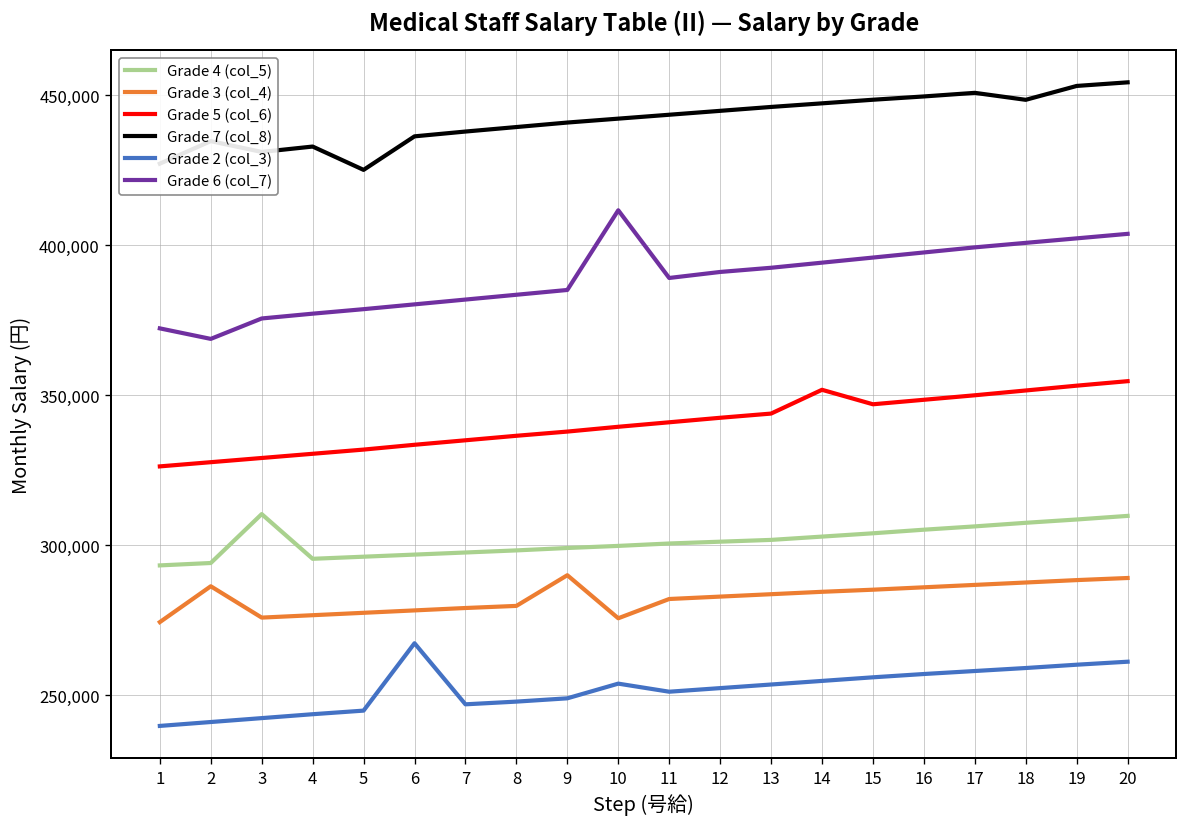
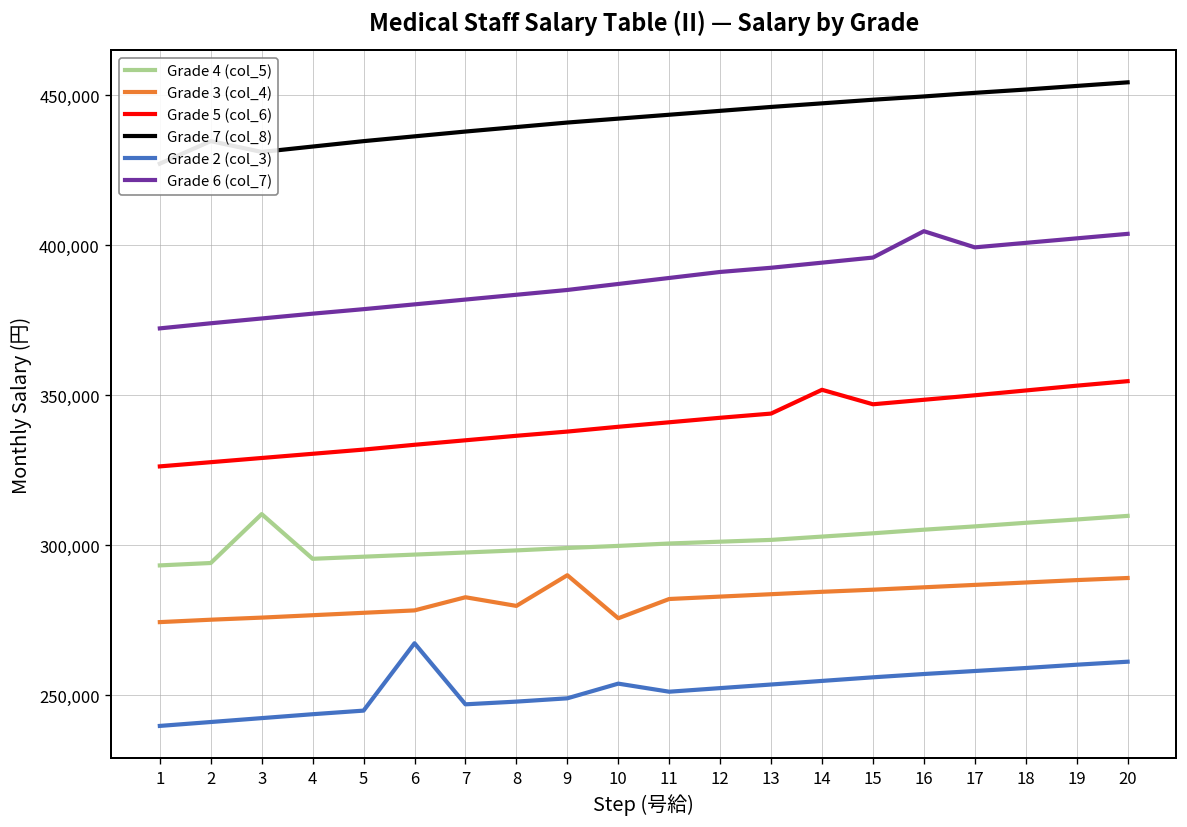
  {
    "Grade 4 (col_5)": {
      "1": "293,000",
      "2": "294,000",
      "3": "310,000",
      "4": "296,000",
      "5": "296,000",
      "6": "297,000",
      "7": "298,000",
      "8": "298,000",
      "9": "299,000",
      "10": "300,000",
      "11": "301,000",
      "12": "301,000",
      "13": "302,000",
      "14": "303,000",
      "15": "304,000",
      "16": "305,000",
      "17": "306,000",
      "18": "308,000",
      "19": "309,000",
      "20": "310,000"
    },
    "Grade 3 (col_4)": {
      "1": "274,000",
-     "2": "286,000",
+     "2": "275,000",
      "3": "276,000",
      "4": "277,000",
      "5": "278,000",
      "6": "278,000",
-     "7": "279,000",
+     "7": "283,000",
      "8": "280,000",
      "9": "290,000",
      "10": "276,000",
      "11": "282,000",
      "12": "283,000",
      "13": "284,000",
      "14": "285,000",
      "15": "285,000",
      "16": "286,000",
      "17": "287,000",
      "18": "288,000",
      "19": "288,000",
      "20": "289,000"
    },
    "Grade 5 (col_6)": {
      "1": "326,000",
      "2": "328,000",
      "3": "329,000",
      "4": "331,000",
      "5": "332,000",
      "6": "334,000",
      "7": "335,000",
      "8": "337,000",
      "9": "338,000",
      "10": "340,000",
      "11": "341,000",
      "12": "343,000",
      "13": "344,000",
      "14": "352,000",
      "15": "347,000",
      "16": "349,000",
      "17": "350,000",
      "18": "352,000",
      "19": "353,000",
      "20": "355,000"
    },
    "Grade 7 (col_8)": {
      "4": "433,000",
-     "5": "425,000",
+     "5": "435,000",
      "6": "436,000",
      "7": "438,000",
      "8": "439,000",
      "9": "441,000",
      "10": "442,000",
      "11": "444,000",
      "12": "445,000",
      "13": "446,000",
      "14": "447,000",
      "15": "449,000",
      "16": "450,000",
      "17": "451,000",
-     "18": "448,000",
+     "18": "452,000",
      "19": "453,000",
      "20": "454,000"
    },
    "Grade 2 (col_3)": {
      "1": "240,000",
      "2": "241,000",
      "3": "242,000",
      "4": "244,000",
      "5": "245,000",
      "6": "267,000",
      "7": "247,000",
      "8": "248,000",
      "9": "249,000",
      "10": "254,000",
      "11": "251,000",
      "12": "252,000",
      "13": "254,000",
      "14": "255,000",
      "15": "256,000",
      "16": "257,000",
      "17": "258,000",
      "18": "259,000",
      "19": "260,000",
      "20": "261,000"
    },
    "Grade 6 (col_7)": {
      "1": "372,000",
-     "2": "369,000",
+     "2": "374,000",
      "3": "376,000",
      "4": "377,000",
      "5": "379,000",
      "6": "380,000",
      "7": "382,000",
      "8": "384,000",
      "9": "385,000",
-     "10": "412,000",
+     "10": "387,000",
      "11": "389,000",
      "12": "391,000",
      "13": "393,000",
      "14": "394,000",
      "15": "396,000",
-     "16": "398,000",
+     "16": "405,000",
      "17": "399,000",
      "18": "401,000",
      "19": "402,000",
      "20": "404,000"
    }
  }
